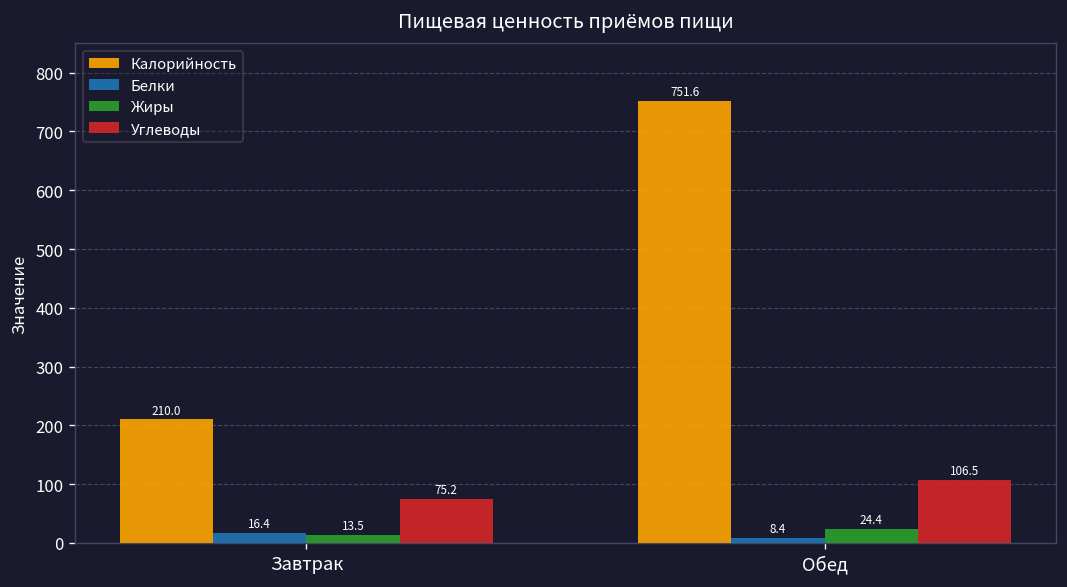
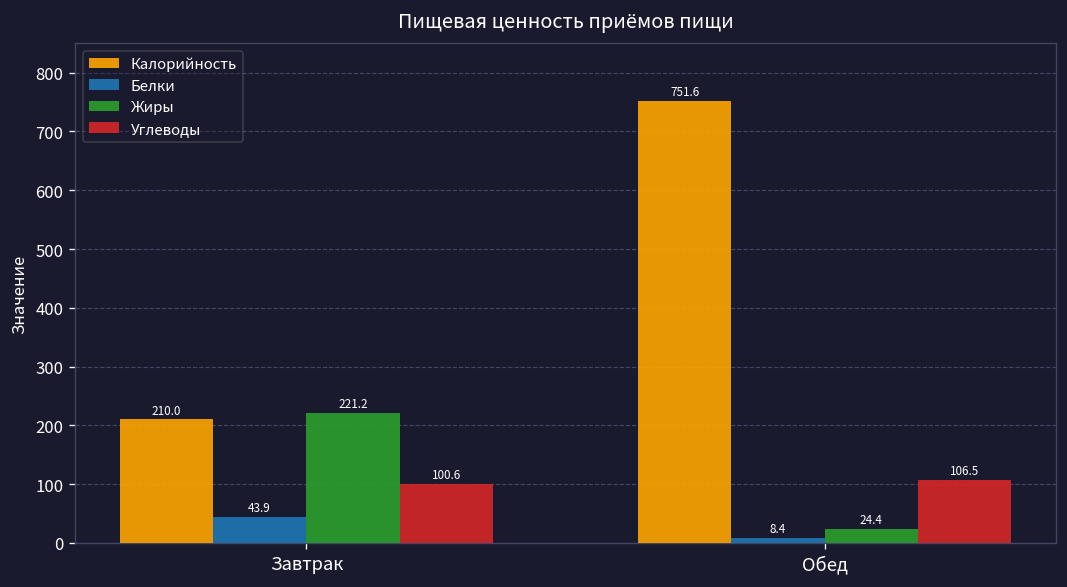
  {
    "Калорийность": {
      "Завтрак": 210.0,
      "Обед": 751.6
    },
    "Белки": {
-     "Завтрак": 16.4,
+     "Завтрак": 43.9,
      "Обед": 8.4
    },
    "Жиры": {
-     "Завтрак": 13.5,
+     "Завтрак": 221.2,
      "Обед": 24.4
    },
    "Углеводы": {
-     "Завтрак": 75.2,
+     "Завтрак": 100.6,
      "Обед": 106.5
    }
  }
